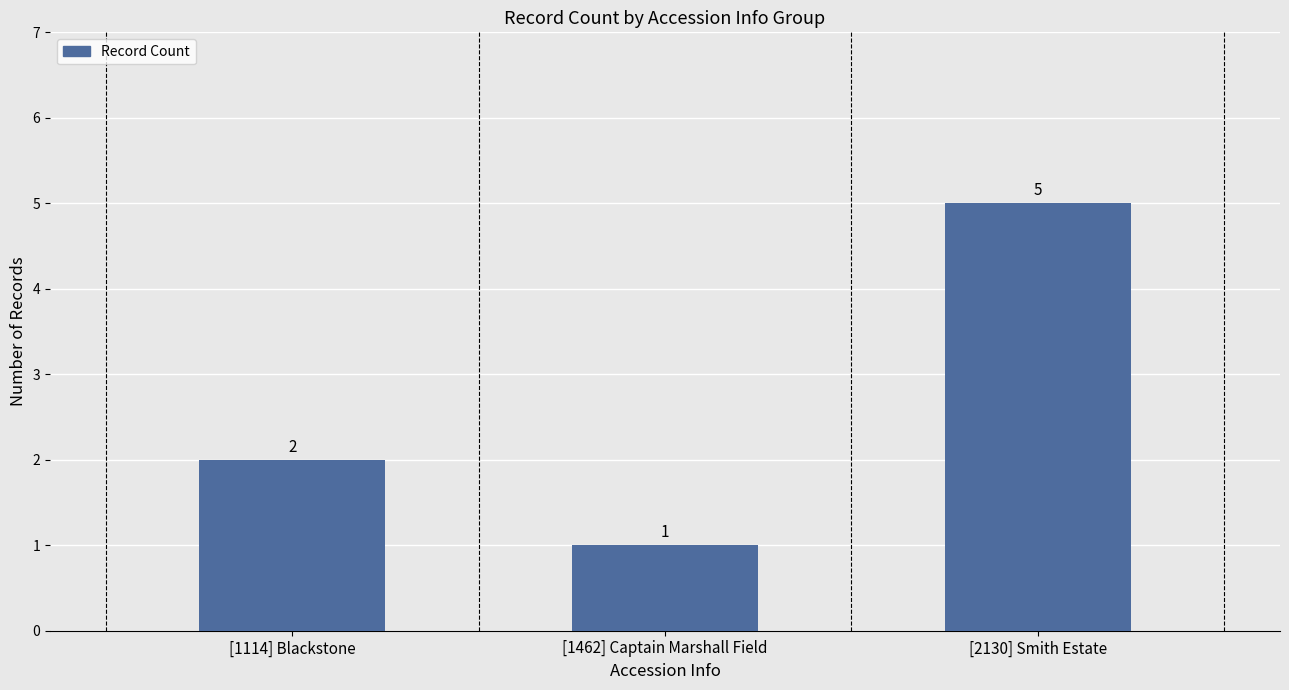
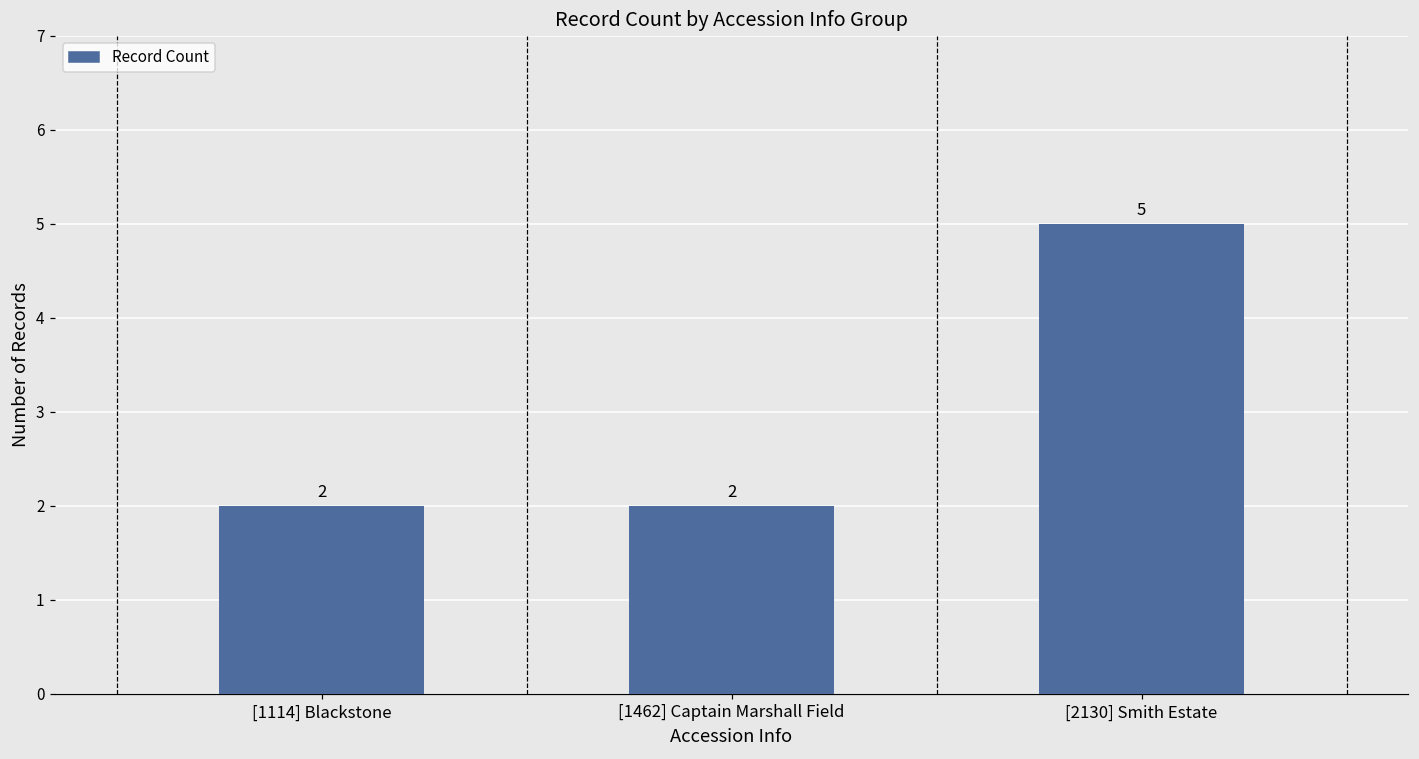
  {
    "[1114] Blackstone": 2,
-   "[1462] Captain Marshall Field": 1,
+   "[1462] Captain Marshall Field": 2,
    "[2130] Smith Estate": 5
  }
